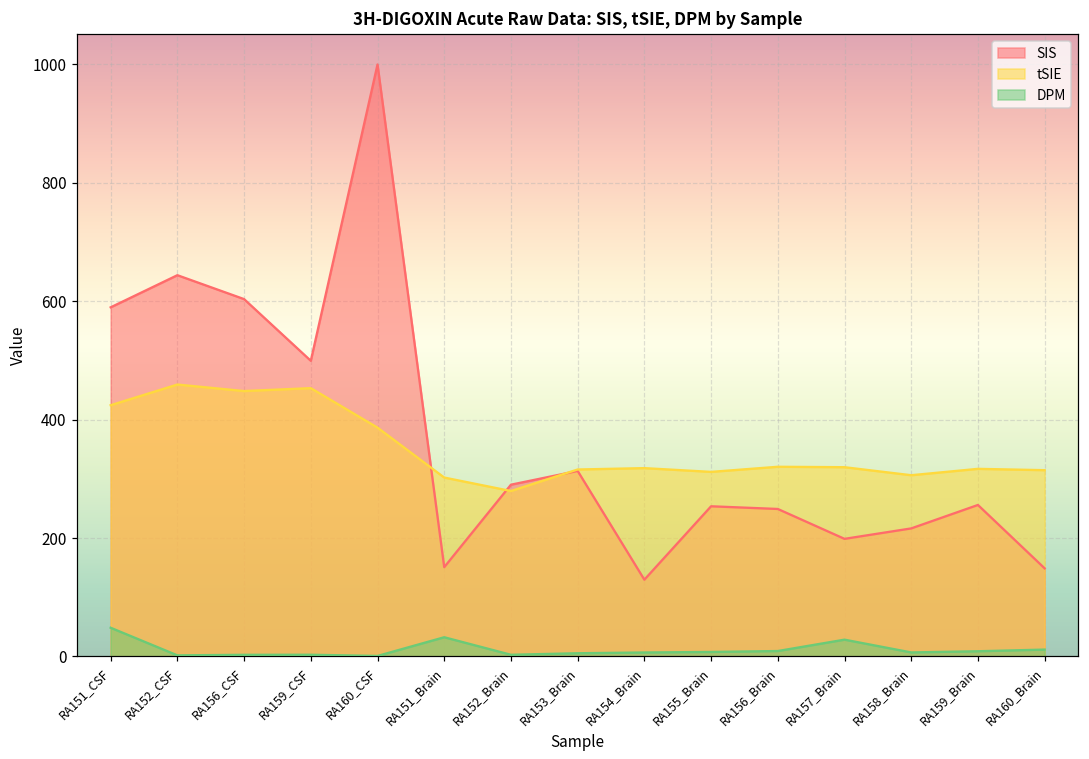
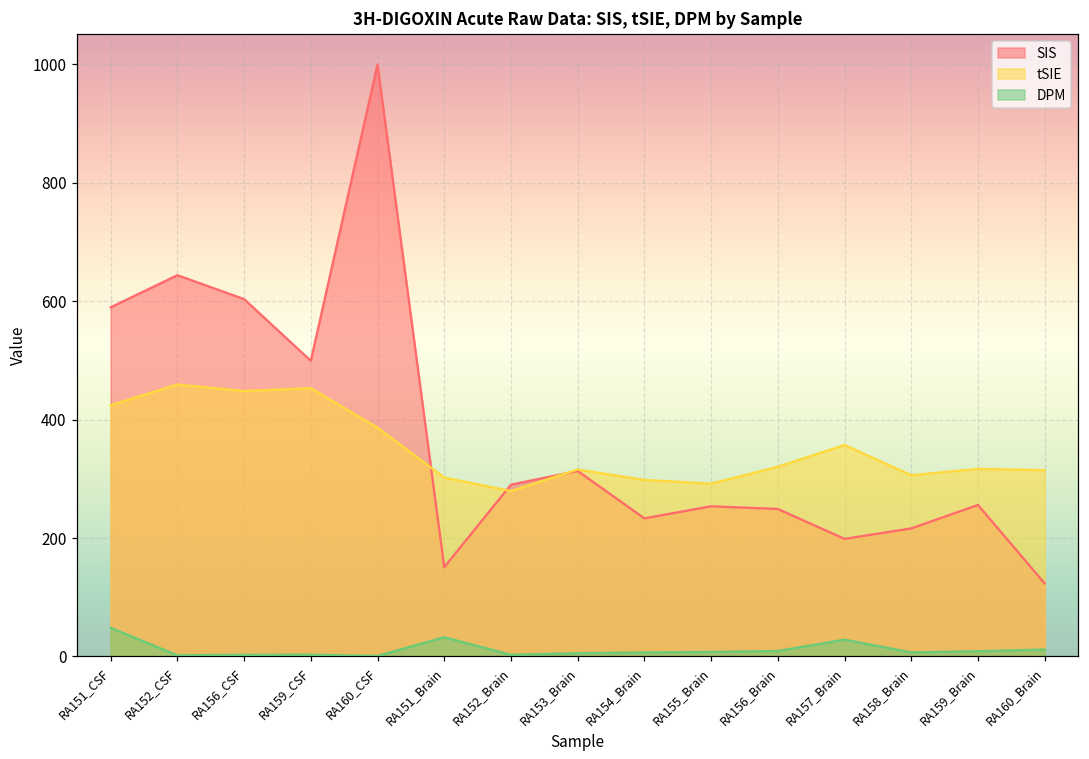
  {
    "SIS": {
      "RA151_CSF": 590,
      "RA152_CSF": 640,
      "RA156_CSF": 600,
      "RA159_CSF": 500,
      "RA160_CSF": 1000,
      "RA151_Brain": 150,
      "RA152_Brain": 290,
-     "RA154_Brain": 130,
+     "RA154_Brain": 230,
      "RA155_Brain": 250,
      "RA156_Brain": 250,
      "RA157_Brain": 200,
      "RA158_Brain": 220,
      "RA159_Brain": 260,
-     "RA160_Brain": 150
+     "RA160_Brain": 120
    },
    "tSIE": {
      "RA151_CSF": 420,
      "RA152_CSF": 460,
      "RA156_CSF": 450,
      "RA159_CSF": 450,
      "RA160_CSF": 390,
      "RA151_Brain": 300,
      "RA152_Brain": 280,
-     "RA154_Brain": 320,
-     "RA155_Brain": 310,
+     "RA154_Brain": 300,
+     "RA155_Brain": 290,
      "RA156_Brain": 320,
-     "RA157_Brain": 320,
+     "RA157_Brain": 360,
      "RA158_Brain": 310,
      "RA159_Brain": 320,
      "RA160_Brain": 310
    },
    "DPM": {
      "RA151_CSF": 50,
      "RA152_CSF": 0,
      "RA156_CSF": 0,
      "RA159_CSF": 0,
      "RA160_CSF": 0,
      "RA151_Brain": 30,
      "RA152_Brain": 0,
      "RA153_Brain": 10,
      "RA154_Brain": 10,
      "RA155_Brain": 10,
      "RA156_Brain": 10,
      "RA157_Brain": 30,
      "RA158_Brain": 10,
      "RA159_Brain": 10,
      "RA160_Brain": 10
    }
  }
